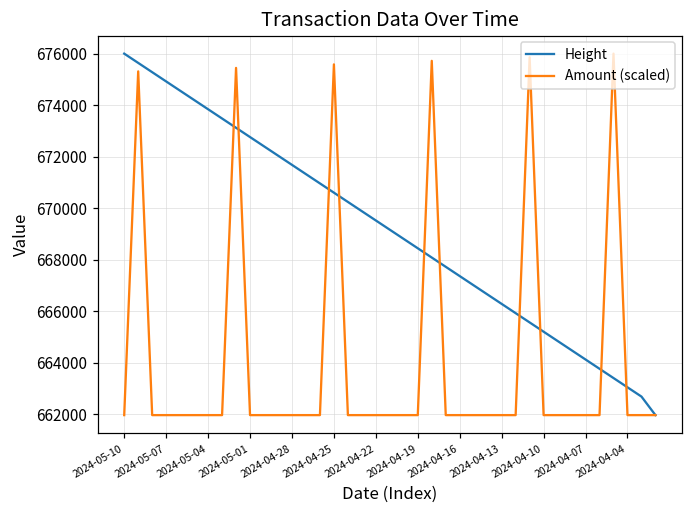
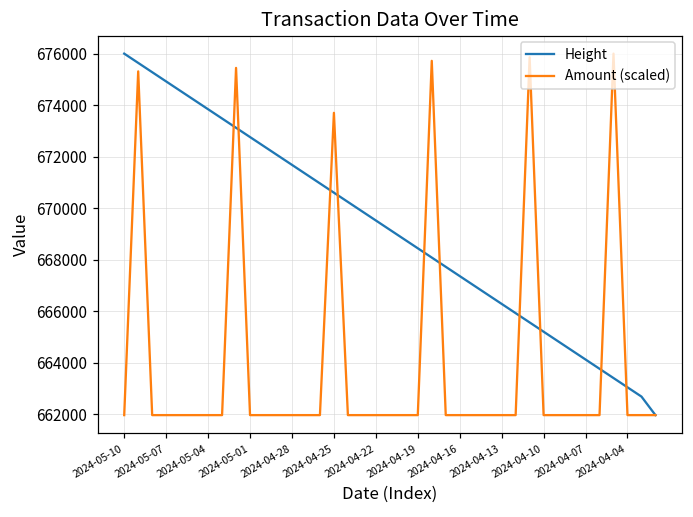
  {
    "Height": {
      "2024-05-10": 676000,
      "2024-05-07": 674900,
      "2024-05-04": 673800,
      "2024-05-01": 672800,
      "2024-04-28": 671700,
      "2024-04-25": 670600,
      "2024-04-22": 669500,
      "2024-04-19": 668400,
      "2024-04-16": 667400,
      "2024-04-13": 666300,
      "2024-04-10": 665200,
      "2024-04-07": 664100,
      "2024-04-04": 663000
    },
    "Amount (scaled)": {
      "2024-05-10": 662000,
      "2024-05-07": 662000,
      "2024-05-04": 662000,
      "2024-05-01": 662000,
      "2024-04-28": 662000,
-     "2024-04-25": 675600,
+     "2024-04-25": 673700,
      "2024-04-22": 662000,
      "2024-04-19": 662000,
      "2024-04-16": 662000,
      "2024-04-13": 662000,
      "2024-04-10": 662000,
      "2024-04-07": 662000,
      "2024-04-04": 662000
    }
  }
